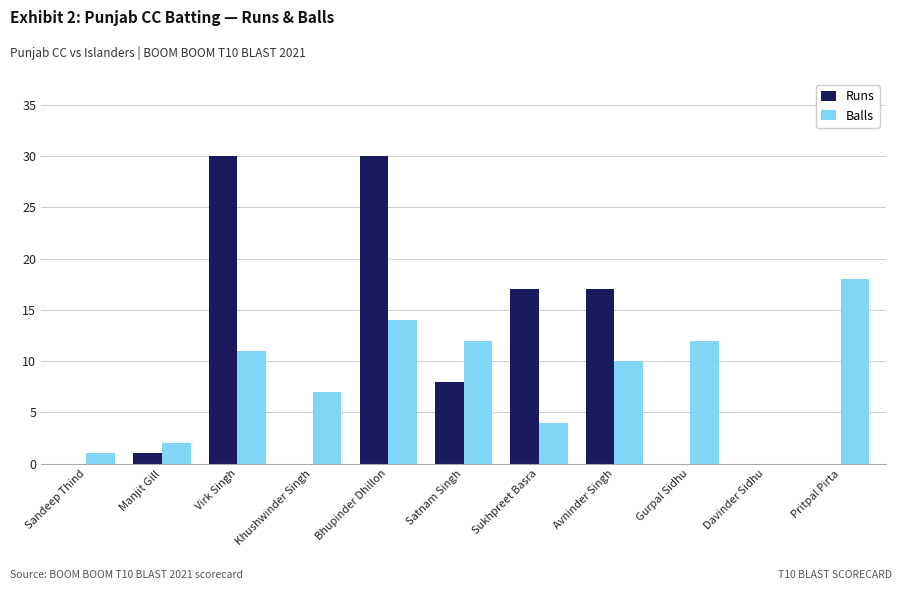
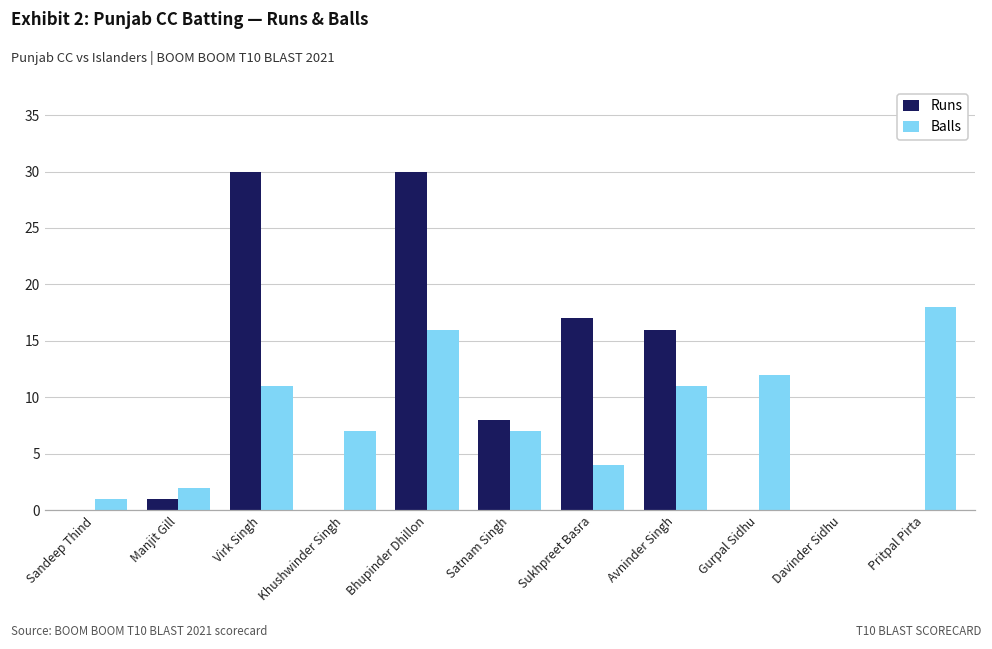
  {
    "Runs": {
      "Sandeep Thind": 0,
      "Manjit Gill": 1,
      "Virk Singh": 30,
      "Khushwinder Singh": 0,
      "Bhupinder Dhillon": 30,
      "Satnam Singh": 8,
      "Sukhpreet Basra": 17,
-     "Avninder Singh": 17,
+     "Avninder Singh": 16,
      "Gurpal Sidhu": 0,
      "Davinder Sidhu": 0,
      "Pritpal Pirta": 0
    },
    "Balls": {
      "Sandeep Thind": 1,
      "Manjit Gill": 2,
      "Virk Singh": 11,
      "Khushwinder Singh": 7,
-     "Bhupinder Dhillon": 14,
-     "Satnam Singh": 12,
+     "Bhupinder Dhillon": 16,
+     "Satnam Singh": 7,
      "Sukhpreet Basra": 4,
-     "Avninder Singh": 10,
+     "Avninder Singh": 11,
      "Gurpal Sidhu": 12,
      "Davinder Sidhu": 0,
      "Pritpal Pirta": 18
    }
  }
